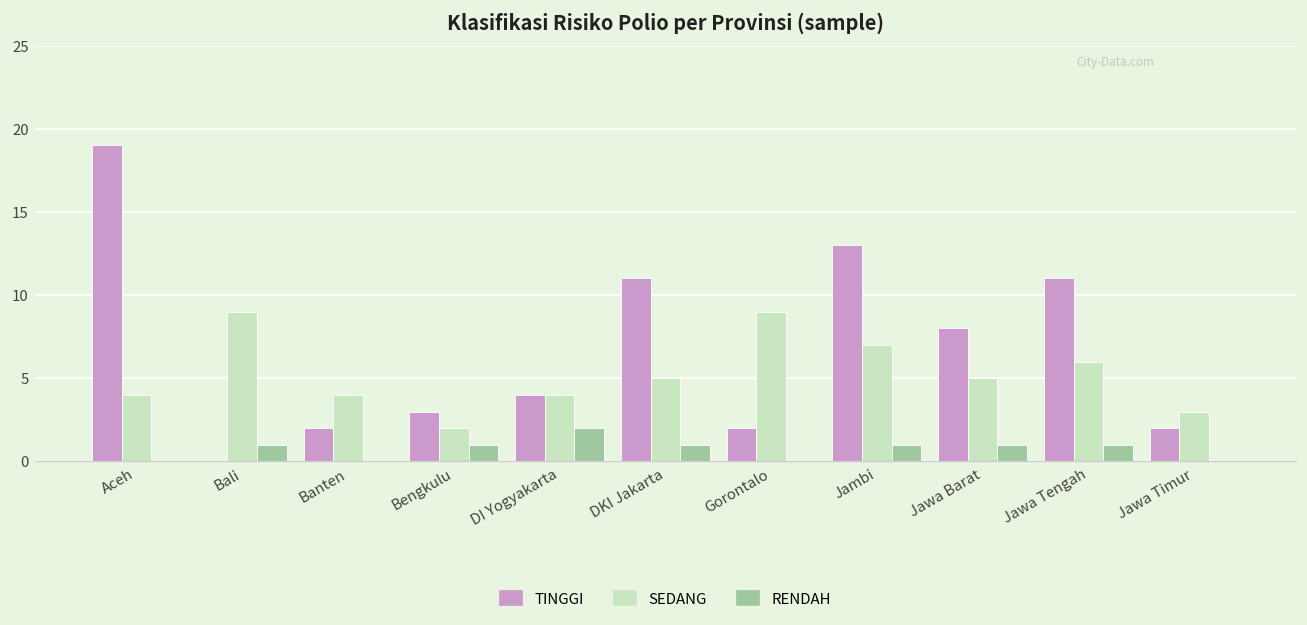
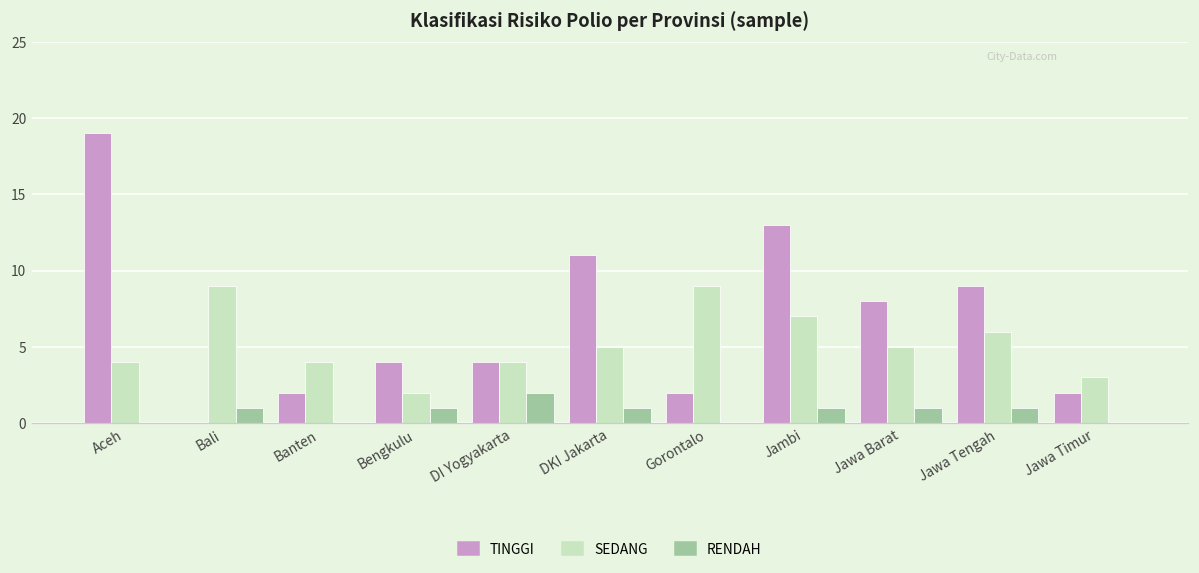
  {
    "TINGGI": {
      "Aceh": 19,
      "Bali": 0,
      "Banten": 2,
-     "Bengkulu": 3,
+     "Bengkulu": 4,
      "DI Yogyakarta": 4,
      "DKI Jakarta": 11,
      "Gorontalo": 2,
      "Jambi": 13,
      "Jawa Barat": 8,
-     "Jawa Tengah": 11,
+     "Jawa Tengah": 9,
      "Jawa Timur": 2
    }
  }
